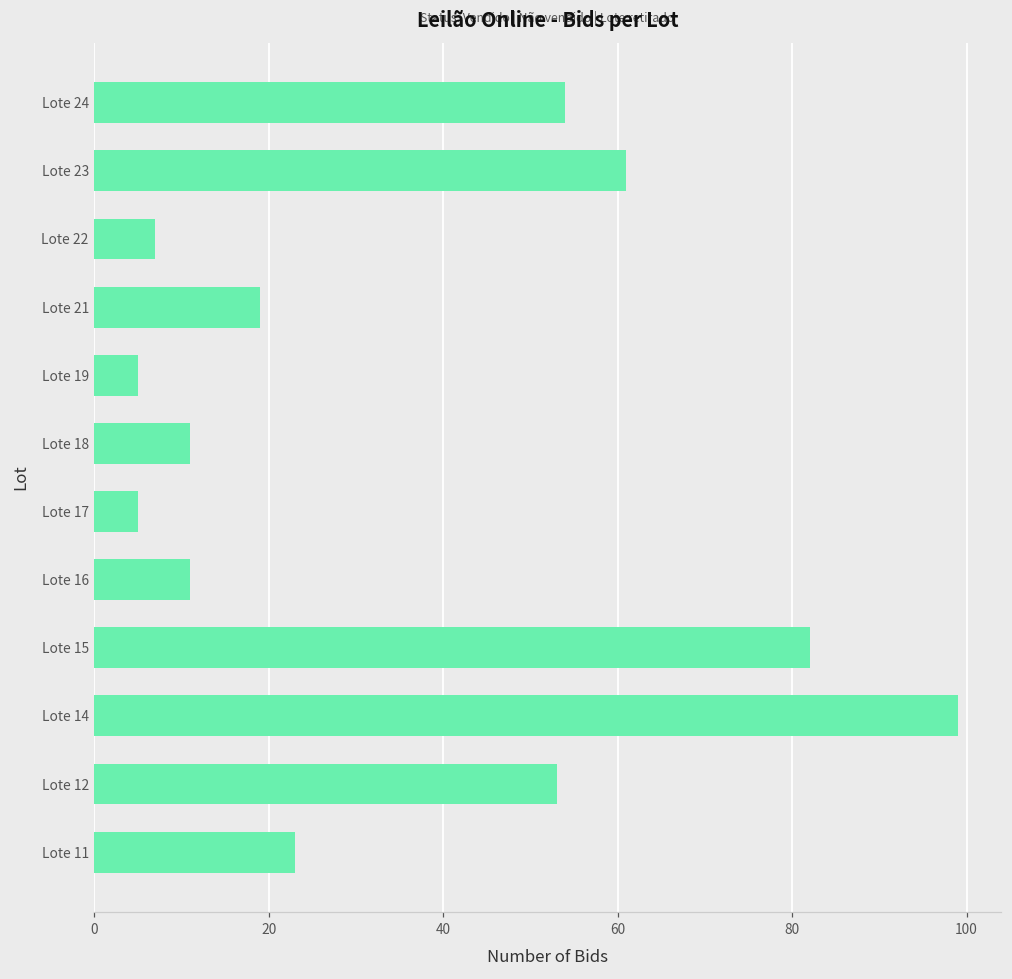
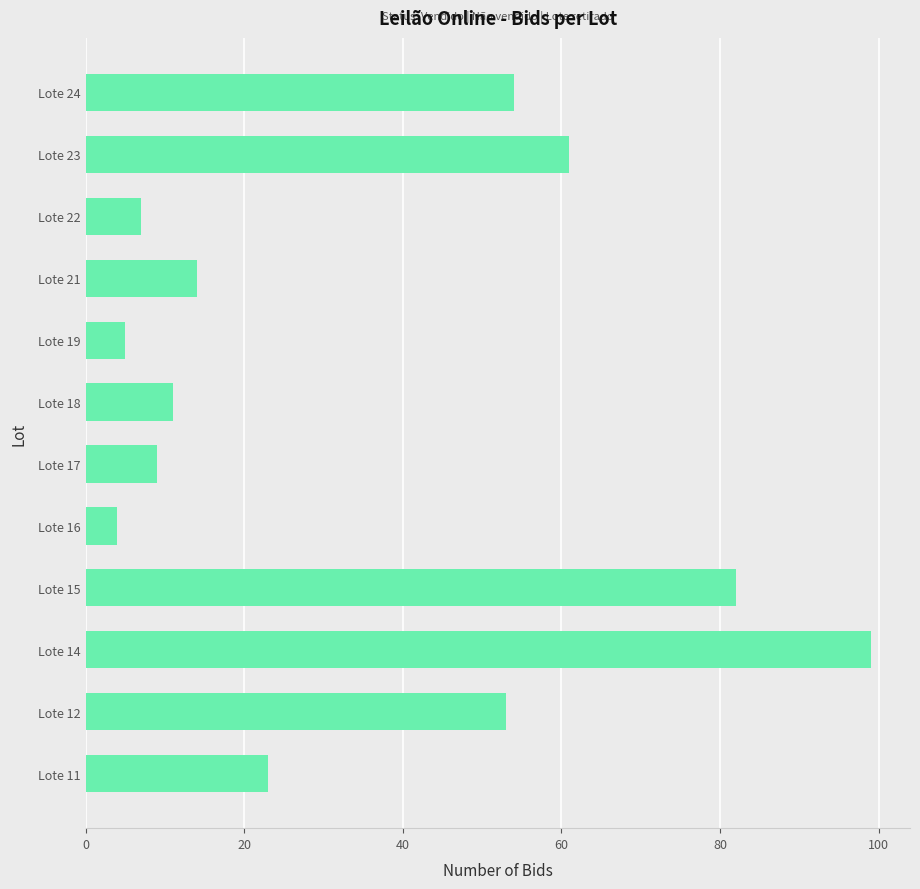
  {
    "Lote 24": 54,
    "Lote 23": 61,
    "Lote 22": 7,
-   "Lote 21": 19,
+   "Lote 21": 14,
    "Lote 19": 5,
    "Lote 18": 11,
-   "Lote 17": 5,
-   "Lote 16": 11,
+   "Lote 17": 9,
+   "Lote 16": 4,
    "Lote 15": 82,
    "Lote 14": 99,
    "Lote 12": 53,
    "Lote 11": 23
  }
